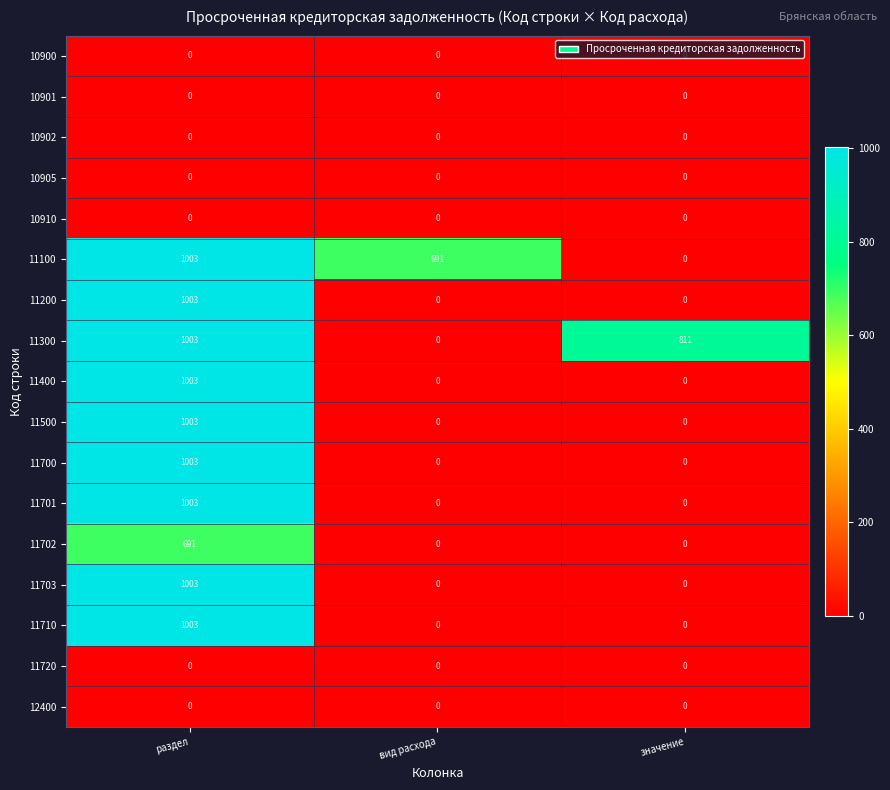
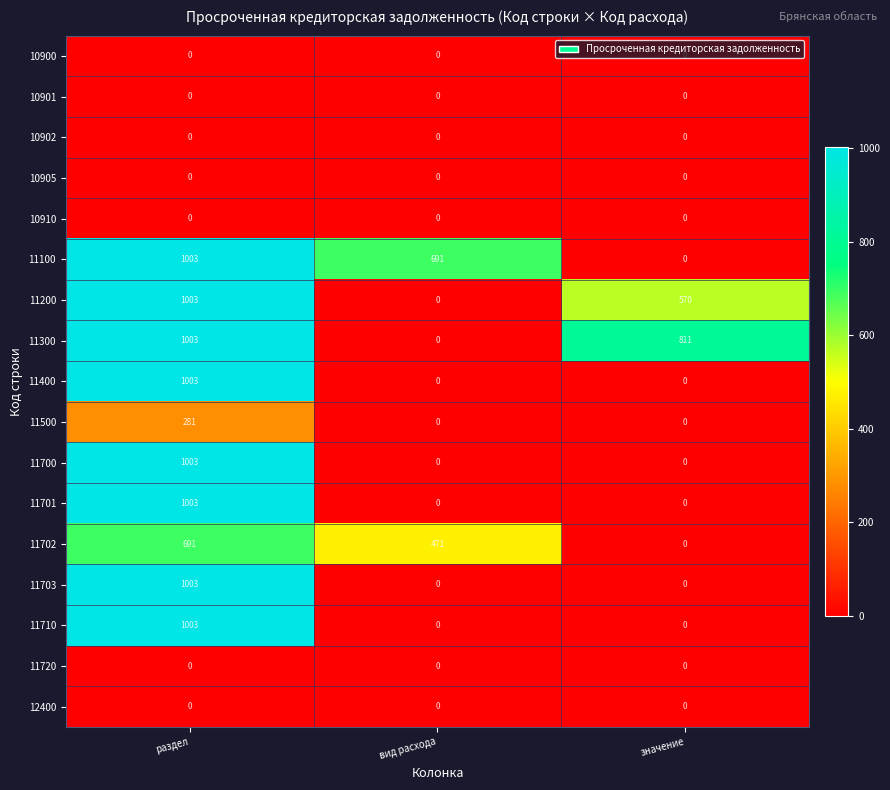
  {
    "10900": {
      "раздел": 0,
      "вид расхода": 0
    },
    "10901": {
      "раздел": 0,
      "вид расхода": 0,
      "значение": 0
    },
    "10902": {
      "раздел": 0,
      "вид расхода": 0,
      "значение": 0
    },
    "10905": {
      "раздел": 0,
      "вид расхода": 0,
      "значение": 0
    },
    "10910": {
      "раздел": 0,
      "вид расхода": 0,
      "значение": 0
    },
    "11100": {
      "раздел": 1003,
      "вид расхода": 691,
      "значение": 0
    },
    "11200": {
      "раздел": 1003,
      "вид расхода": 0,
-     "значение": 0
+     "значение": 570
    },
    "11300": {
      "раздел": 1003,
      "вид расхода": 0,
      "значение": 811
    },
    "11400": {
      "раздел": 1003,
      "вид расхода": 0,
      "значение": 0
    },
    "11500": {
-     "раздел": 1003,
+     "раздел": 281,
      "вид расхода": 0,
      "значение": 0
    },
    "11700": {
      "раздел": 1003,
      "вид расхода": 0,
      "значение": 0
    },
    "11701": {
      "раздел": 1003,
      "вид расхода": 0,
      "значение": 0
    },
    "11702": {
      "раздел": 691,
-     "вид расхода": 0,
+     "вид расхода": 471,
      "значение": 0
    },
    "11703": {
      "раздел": 1003,
      "вид расхода": 0,
      "значение": 0
    },
    "11710": {
      "раздел": 1003,
      "вид расхода": 0,
      "значение": 0
    },
    "11720": {
      "раздел": 0,
      "вид расхода": 0,
      "значение": 0
    },
    "12400": {
      "раздел": 0,
      "вид расхода": 0,
      "значение": 0
    }
  }
